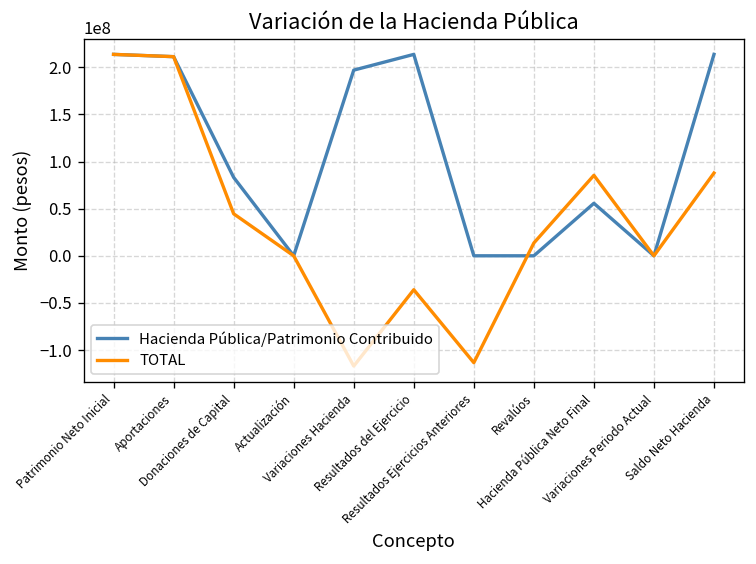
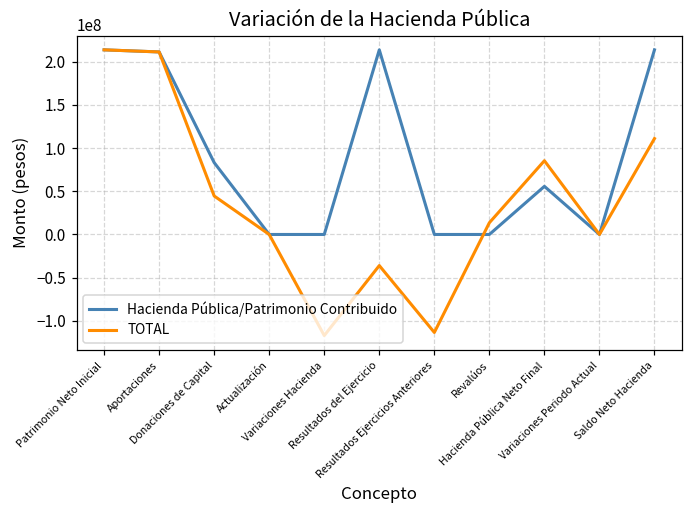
  {
    "Hacienda Pública/Patrimonio Contribuido": {
      "Donaciones de Capital": 80000000,
-     "Variaciones Hacienda": 200000000,
+     "Variaciones Hacienda": 0,
      "Resultados del Ejercicio": 210000000,
      "Resultados Ejercicios Anteriores": 0,
      "Revalúos": 0,
      "Hacienda Pública Neto Final": 60000000,
      "Saldo Neto Hacienda": 210000000
    },
    "TOTAL": {
      "Donaciones de Capital": 40000000,
      "Resultados del Ejercicio": -40000000,
      "Resultados Ejercicios Anteriores": -110000000,
      "Revalúos": 10000000,
      "Hacienda Pública Neto Final": 90000000,
-     "Saldo Neto Hacienda": 90000000
+     "Saldo Neto Hacienda": 110000000
    }
  }
